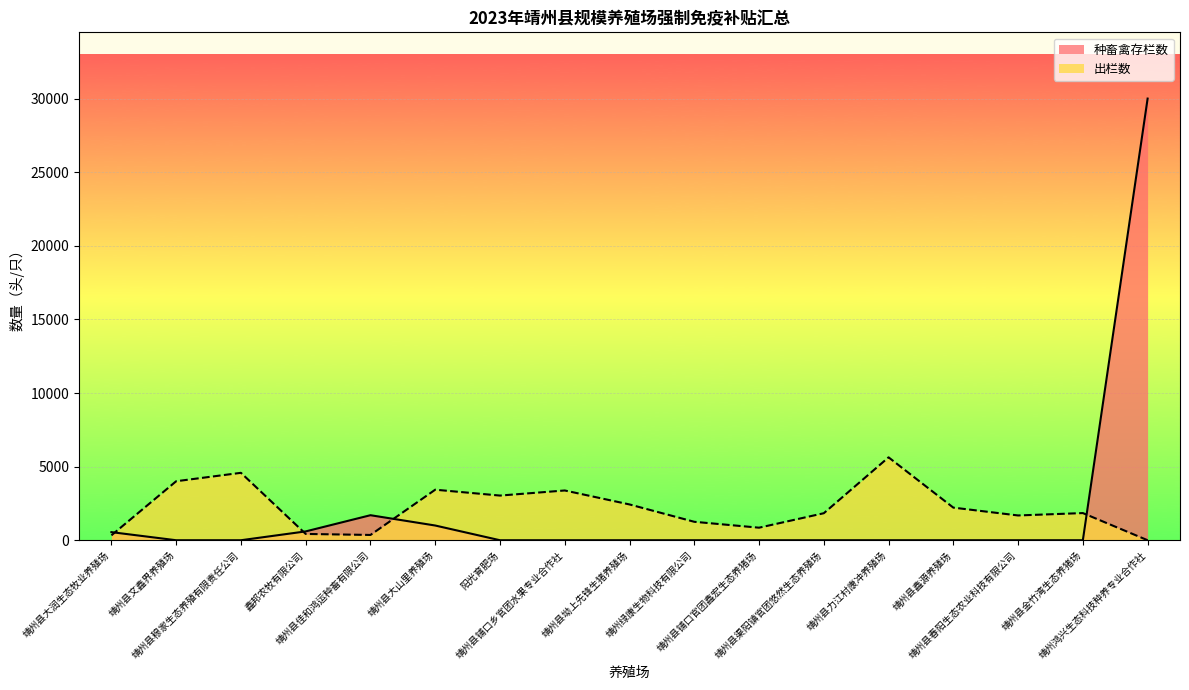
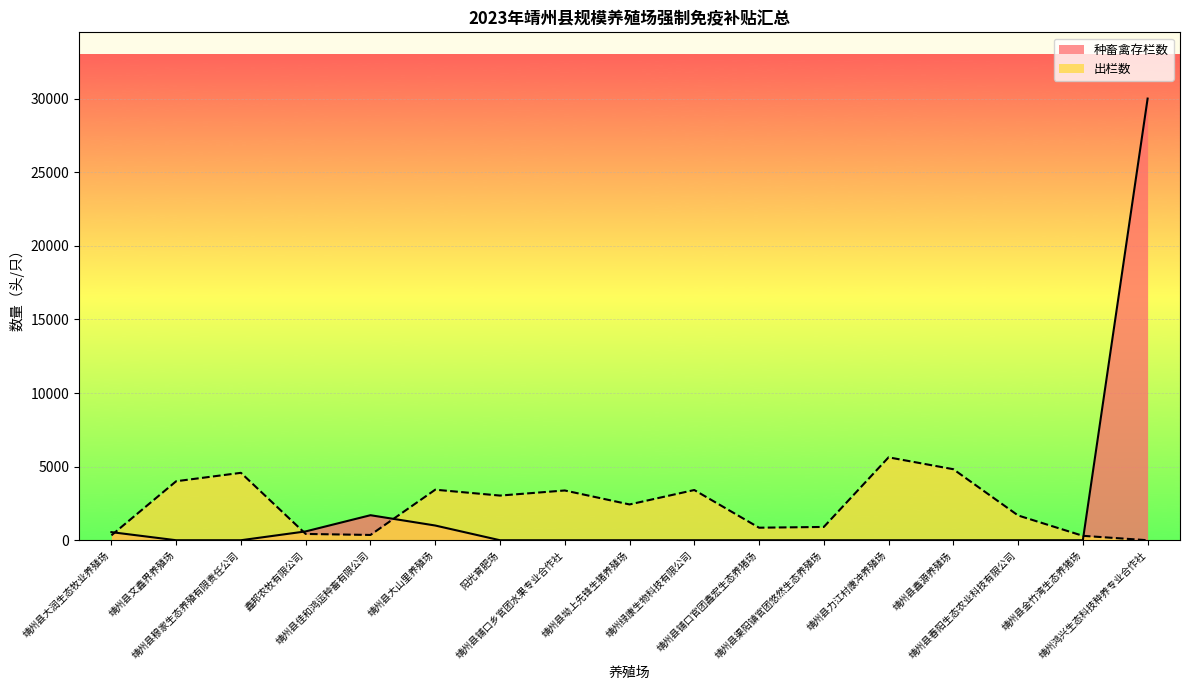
  {
    "种畜禽存栏数": {
      "靖州县大润生态牧业养殖场": 600,
      "靖州县文鑫界养殖场": 0,
      "靖州县穆家生态养殖有限责任公司": 0,
      "靖州县佳和鸿运种畜有限公司": 1700,
      "靖州县大山里养殖场": 1000,
      "阳光育肥场": 0,
      "靖州县铺口乡官团水果专业合作社": 0,
      "靖州县坳上先锋生猪养殖场": 0,
      "靖州绿康生物科技有限公司": 0,
      "靖州县铺口官团鑫宏生态养猪场": 0,
      "靖州县渠阳镇官团悠然生态养殖场": 0,
      "靖州县力江村康冲养殖场": 0,
      "靖州县鑫源养殖场": 0,
      "靖州县春阳生态农业科技有限公司": 0,
      "靖州县金竹湾生态养猪场": 0,
      "靖州鸿兴生态科技种养专业合作社": 30000
    },
    "出栏数": {
      "靖州县大润生态牧业养殖场": 300,
      "靖州县文鑫界养殖场": 4000,
      "靖州县穆家生态养殖有限责任公司": 4600,
      "靖州县佳和鸿运种畜有限公司": 400,
      "靖州县大山里养殖场": 3400,
      "阳光育肥场": 3000,
      "靖州县铺口乡官团水果专业合作社": 3400,
      "靖州县坳上先锋生猪养殖场": 2400,
-     "靖州绿康生物科技有限公司": 1300,
+     "靖州绿康生物科技有限公司": 3400,
      "靖州县铺口官团鑫宏生态养猪场": 900,
-     "靖州县渠阳镇官团悠然生态养殖场": 1800,
+     "靖州县渠阳镇官团悠然生态养殖场": 900,
      "靖州县力江村康冲养殖场": 5600,
-     "靖州县鑫源养殖场": 2200,
+     "靖州县鑫源养殖场": 4800,
      "靖州县春阳生态农业科技有限公司": 1700,
-     "靖州县金竹湾生态养猪场": 1800,
+     "靖州县金竹湾生态养猪场": 300,
      "靖州鸿兴生态科技种养专业合作社": 0
    }
  }
